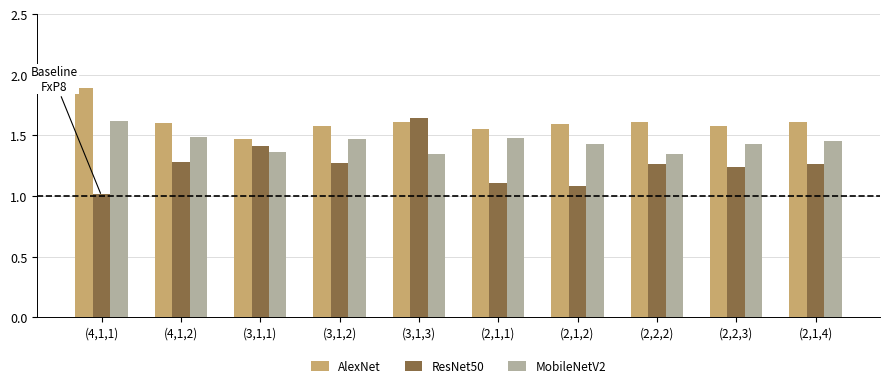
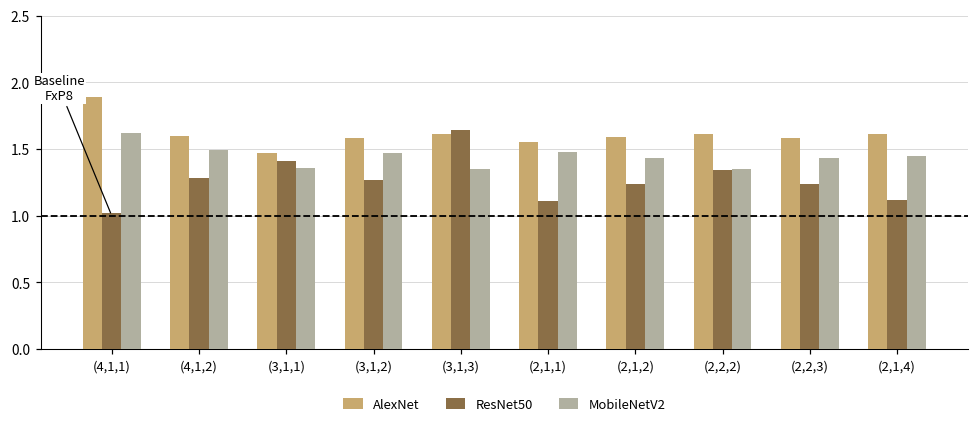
  {
    "ResNet50": {
      "(4,1,1)": 1.02,
      "(4,1,2)": 1.28,
      "(3,1,1)": 1.41,
      "(3,1,2)": 1.27,
      "(3,1,3)": 1.64,
      "(2,1,1)": 1.11,
-     "(2,1,2)": 1.08,
-     "(2,2,2)": 1.26,
+     "(2,1,2)": 1.24,
+     "(2,2,2)": 1.34,
      "(2,2,3)": 1.24,
-     "(2,1,4)": 1.26
+     "(2,1,4)": 1.12
    }
  }
